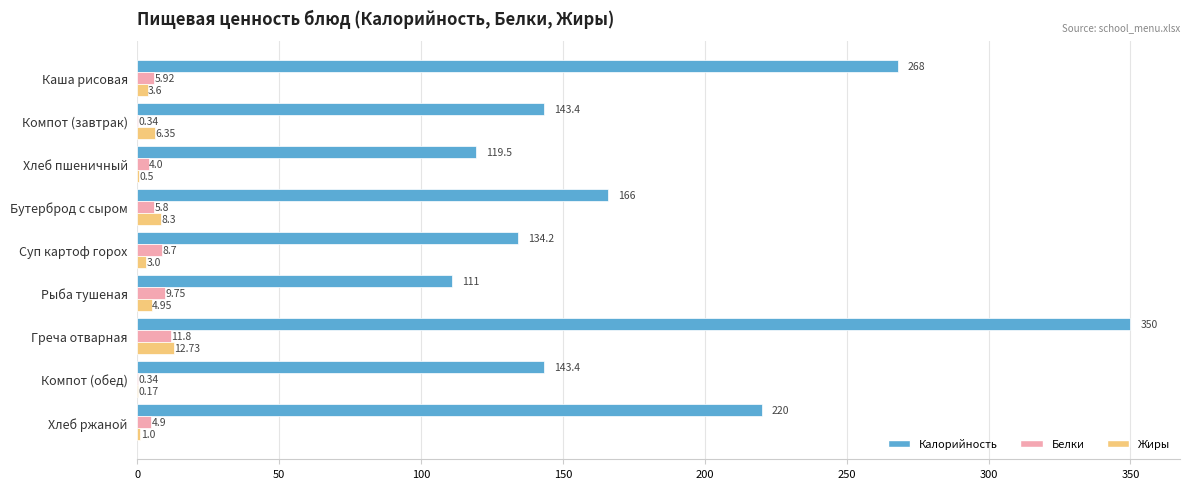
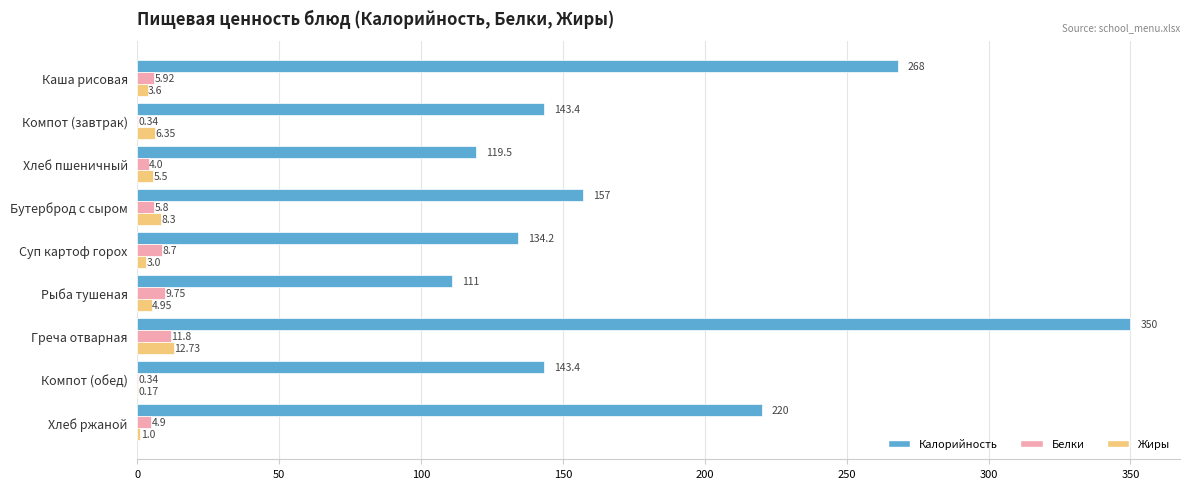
  {
    "Калорийность": {
      "Каша рисовая": 268,
      "Компот (завтрак)": 143.4,
      "Хлеб пшеничный": 119.5,
-     "Бутерброд с сыром": 166,
+     "Бутерброд с сыром": 157,
      "Суп картоф горох": 134.2,
      "Рыба тушеная": 111,
      "Греча отварная": 350,
      "Компот (обед)": 143.4,
      "Хлеб ржаной": 220
    },
    "Белки": {
      "Каша рисовая": 5.92,
      "Компот (завтрак)": 0.34,
      "Хлеб пшеничный": 4.0,
      "Бутерброд с сыром": 5.8,
      "Суп картоф горох": 8.7,
      "Рыба тушеная": 9.75,
      "Греча отварная": 11.8,
      "Компот (обед)": 0.34,
      "Хлеб ржаной": 4.9
    },
    "Жиры": {
      "Каша рисовая": 3.6,
      "Компот (завтрак)": 6.35,
-     "Хлеб пшеничный": 0.5,
+     "Хлеб пшеничный": 5.5,
      "Бутерброд с сыром": 8.3,
      "Суп картоф горох": 3.0,
      "Рыба тушеная": 4.95,
      "Греча отварная": 12.73,
      "Компот (обед)": 0.17,
      "Хлеб ржаной": 1.0
    }
  }
